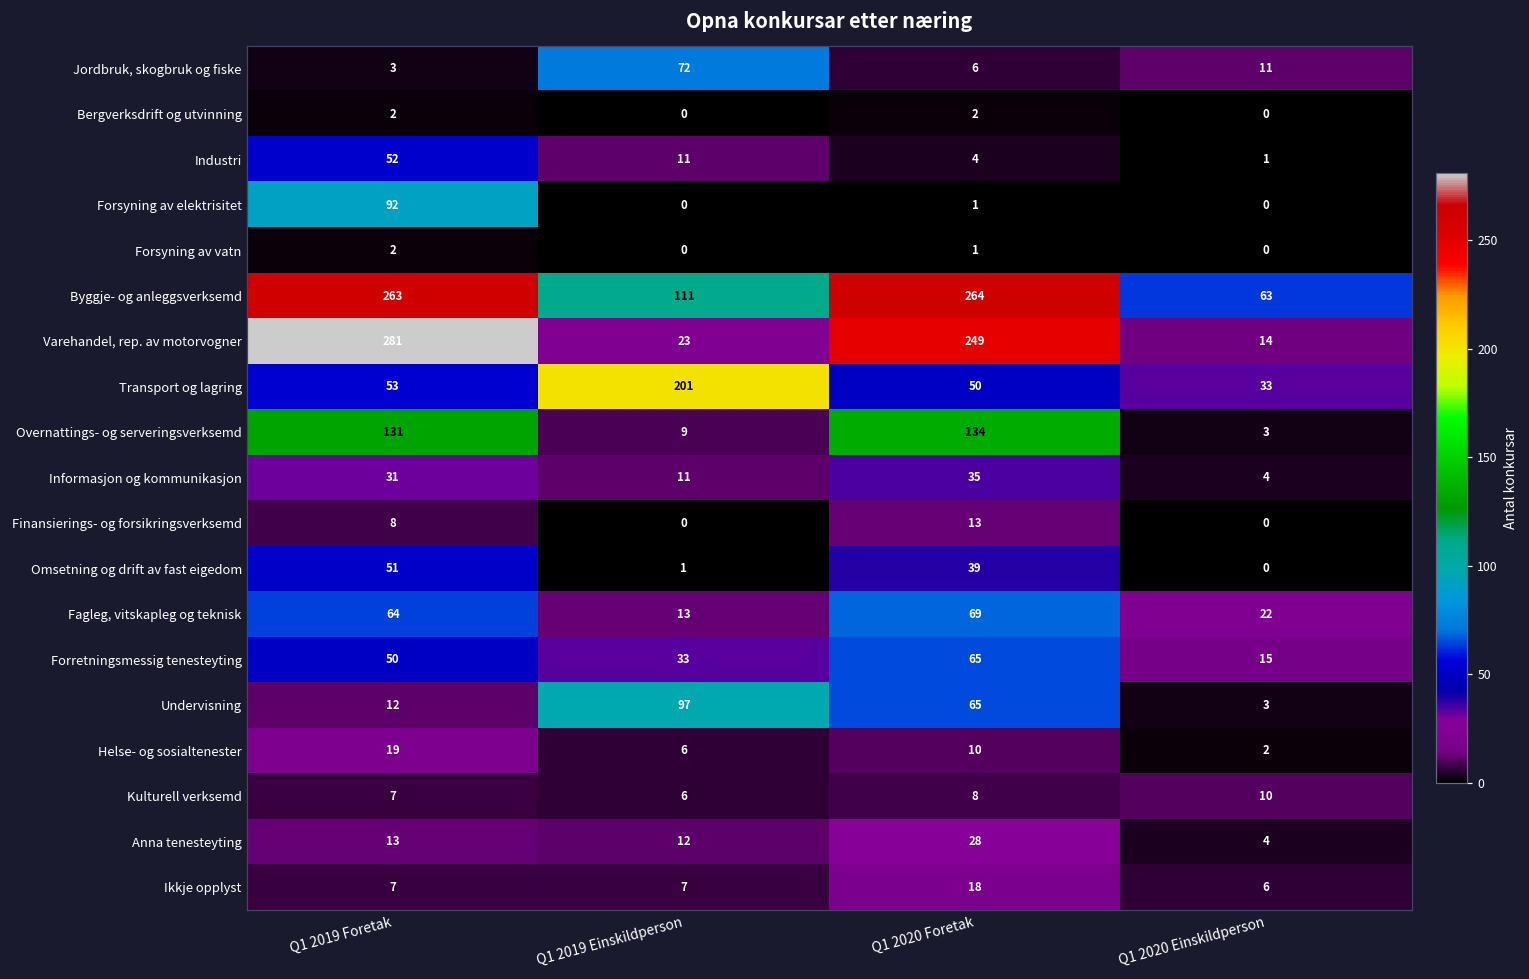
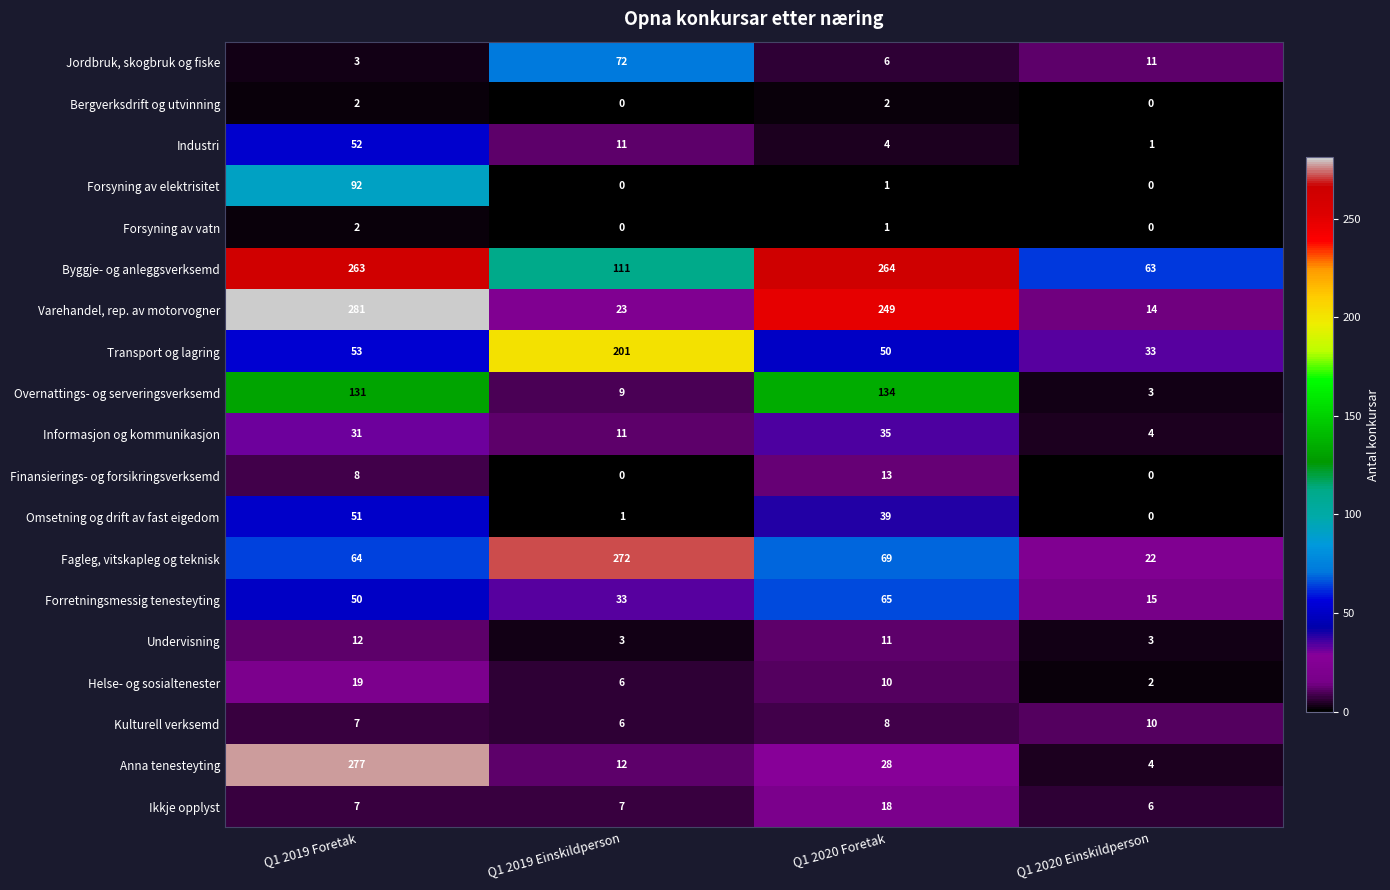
  {
    "Jordbruk, skogbruk og fiske": {
      "Q1 2019 Foretak": 3,
      "Q1 2019 Einskildperson": 72,
      "Q1 2020 Foretak": 6,
      "Q1 2020 Einskildperson": 11
    },
    "Bergverksdrift og utvinning": {
      "Q1 2019 Foretak": 2,
      "Q1 2019 Einskildperson": 0,
      "Q1 2020 Foretak": 2,
      "Q1 2020 Einskildperson": 0
    },
    "Industri": {
      "Q1 2019 Foretak": 52,
      "Q1 2019 Einskildperson": 11,
      "Q1 2020 Foretak": 4,
      "Q1 2020 Einskildperson": 1
    },
    "Forsyning av elektrisitet": {
      "Q1 2019 Foretak": 92,
      "Q1 2019 Einskildperson": 0,
      "Q1 2020 Foretak": 1,
      "Q1 2020 Einskildperson": 0
    },
    "Forsyning av vatn": {
      "Q1 2019 Foretak": 2,
      "Q1 2019 Einskildperson": 0,
      "Q1 2020 Foretak": 1,
      "Q1 2020 Einskildperson": 0
    },
    "Byggje- og anleggsverksemd": {
      "Q1 2019 Foretak": 263,
      "Q1 2019 Einskildperson": 111,
      "Q1 2020 Foretak": 264,
      "Q1 2020 Einskildperson": 63
    },
    "Varehandel, rep. av motorvogner": {
      "Q1 2019 Foretak": 281,
      "Q1 2019 Einskildperson": 23,
      "Q1 2020 Foretak": 249,
      "Q1 2020 Einskildperson": 14
    },
    "Transport og lagring": {
      "Q1 2019 Foretak": 53,
      "Q1 2019 Einskildperson": 201,
      "Q1 2020 Foretak": 50,
      "Q1 2020 Einskildperson": 33
    },
    "Overnattings- og serveringsverksemd": {
      "Q1 2019 Foretak": 131,
      "Q1 2019 Einskildperson": 9,
      "Q1 2020 Foretak": 134,
      "Q1 2020 Einskildperson": 3
    },
    "Informasjon og kommunikasjon": {
      "Q1 2019 Foretak": 31,
      "Q1 2019 Einskildperson": 11,
      "Q1 2020 Foretak": 35,
      "Q1 2020 Einskildperson": 4
    },
    "Finansierings- og forsikringsverksemd": {
      "Q1 2019 Foretak": 8,
      "Q1 2019 Einskildperson": 0,
      "Q1 2020 Foretak": 13,
      "Q1 2020 Einskildperson": 0
    },
    "Omsetning og drift av fast eigedom": {
      "Q1 2019 Foretak": 51,
      "Q1 2019 Einskildperson": 1,
      "Q1 2020 Foretak": 39,
      "Q1 2020 Einskildperson": 0
    },
    "Fagleg, vitskapleg og teknisk": {
      "Q1 2019 Foretak": 64,
-     "Q1 2019 Einskildperson": 13,
+     "Q1 2019 Einskildperson": 272,
      "Q1 2020 Foretak": 69,
      "Q1 2020 Einskildperson": 22
    },
    "Forretningsmessig tenesteyting": {
      "Q1 2019 Foretak": 50,
      "Q1 2019 Einskildperson": 33,
      "Q1 2020 Foretak": 65,
      "Q1 2020 Einskildperson": 15
    },
    "Undervisning": {
      "Q1 2019 Foretak": 12,
-     "Q1 2019 Einskildperson": 97,
-     "Q1 2020 Foretak": 65,
+     "Q1 2019 Einskildperson": 3,
+     "Q1 2020 Foretak": 11,
      "Q1 2020 Einskildperson": 3
    },
    "Helse- og sosialtenester": {
      "Q1 2019 Foretak": 19,
      "Q1 2019 Einskildperson": 6,
      "Q1 2020 Foretak": 10,
      "Q1 2020 Einskildperson": 2
    },
    "Kulturell verksemd": {
      "Q1 2019 Foretak": 7,
      "Q1 2019 Einskildperson": 6,
      "Q1 2020 Foretak": 8,
      "Q1 2020 Einskildperson": 10
    },
    "Anna tenesteyting": {
-     "Q1 2019 Foretak": 13,
+     "Q1 2019 Foretak": 277,
      "Q1 2019 Einskildperson": 12,
      "Q1 2020 Foretak": 28,
      "Q1 2020 Einskildperson": 4
    },
    "Ikkje opplyst": {
      "Q1 2019 Foretak": 7,
      "Q1 2019 Einskildperson": 7,
      "Q1 2020 Foretak": 18,
      "Q1 2020 Einskildperson": 6
    }
  }
